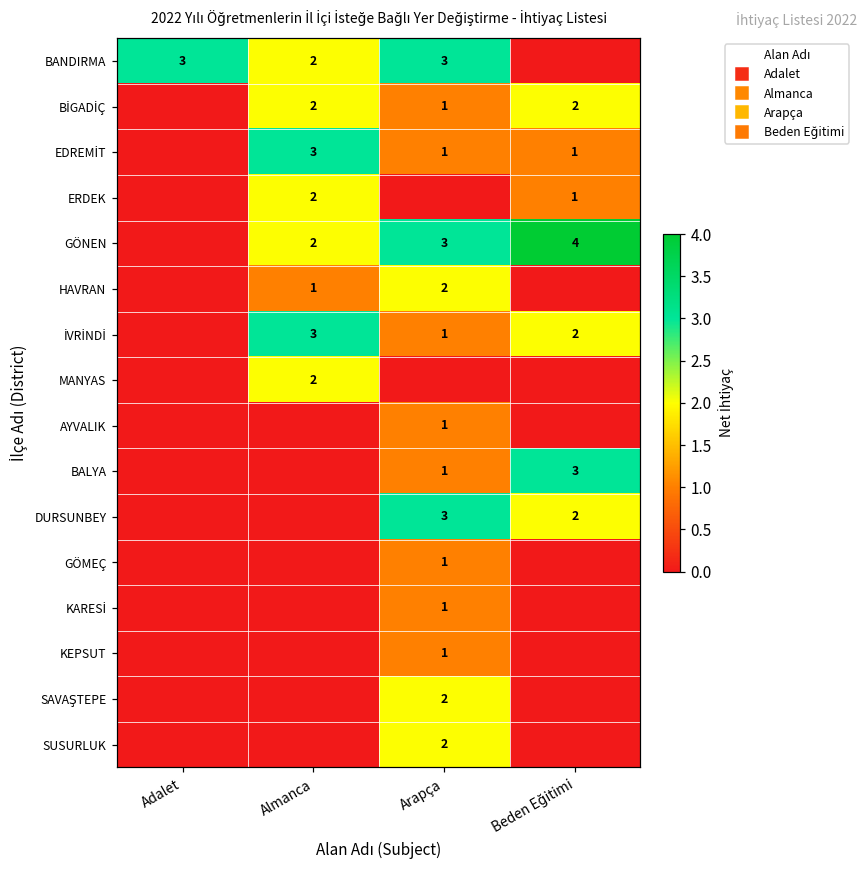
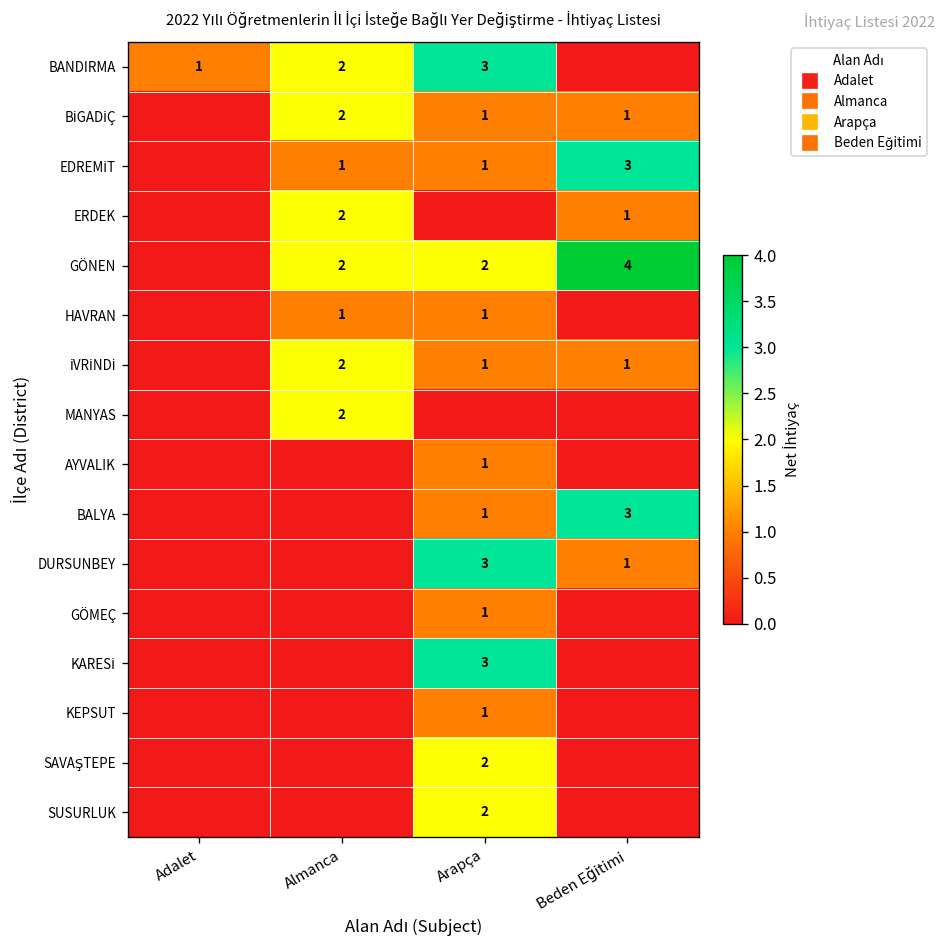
  {
    "BANDIRMA": {
-     "Adalet": 3,
+     "Adalet": 1,
      "Almanca": 2,
      "Arapça": 3
    },
    "BİGADİÇ": {
      "Almanca": 2,
      "Arapça": 1,
-     "Beden Eğitimi": 2
+     "Beden Eğitimi": 1
    },
    "EDREMİT": {
-     "Almanca": 3,
+     "Almanca": 1,
      "Arapça": 1,
-     "Beden Eğitimi": 1
+     "Beden Eğitimi": 3
    },
    "ERDEK": {
      "Almanca": 2,
      "Beden Eğitimi": 1
    },
    "GÖNEN": {
      "Almanca": 2,
-     "Arapça": 3,
+     "Arapça": 2,
      "Beden Eğitimi": 4
    },
    "HAVRAN": {
      "Almanca": 1,
-     "Arapça": 2
+     "Arapça": 1
    },
    "İVRİNDİ": {
-     "Almanca": 3,
+     "Almanca": 2,
      "Arapça": 1,
-     "Beden Eğitimi": 2
+     "Beden Eğitimi": 1
    },
    "MANYAS": {
      "Almanca": 2
    },
    "AYVALIK": {
      "Arapça": 1
    },
    "BALYA": {
      "Arapça": 1,
      "Beden Eğitimi": 3
    },
    "DURSUNBEY": {
      "Arapça": 3,
-     "Beden Eğitimi": 2
+     "Beden Eğitimi": 1
    },
    "GÖMEÇ": {
      "Arapça": 1
    },
    "KARESİ": {
-     "Arapça": 1
+     "Arapça": 3
    },
    "KEPSUT": {
      "Arapça": 1
    },
    "SAVAŞTEPE": {
      "Arapça": 2
    },
    "SUSURLUK": {
      "Arapça": 2
    }
  }
